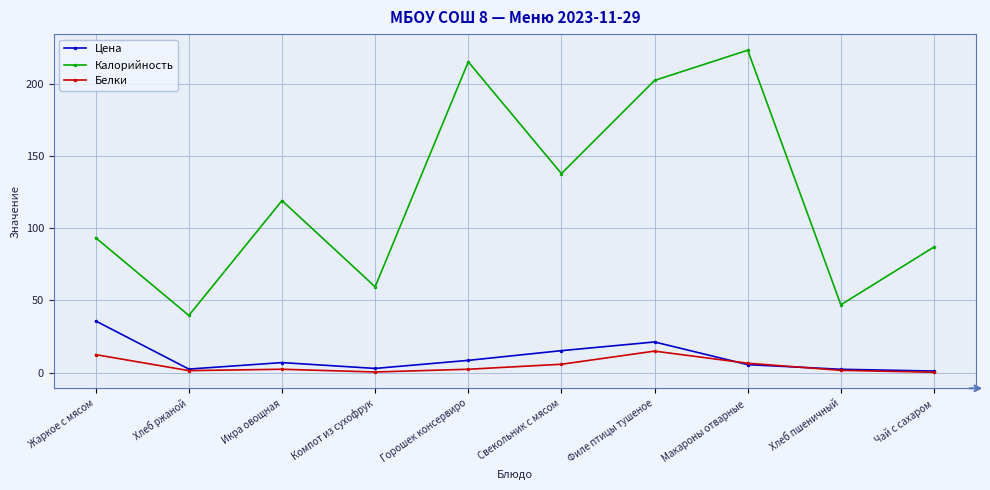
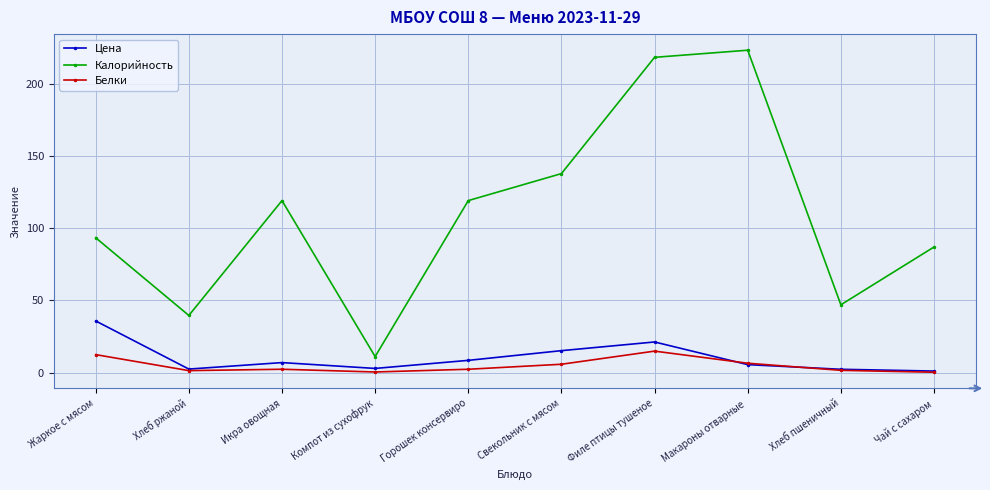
  {
    "Цена": {
      "Жаркое с мясом": 36,
      "Икра овощная": 7,
      "Компот из сухофрук": 3,
      "Горошек консервиро": 8,
      "Свекольник с мясом": 15,
      "Филе птицы тушеное": 21
    },
    "Калорийность": {
      "Жаркое с мясом": 94,
      "Хлеб ржаной": 40,
      "Икра овощная": 119,
-     "Компот из сухофрук": 59,
-     "Горошек консервиро": 216,
+     "Компот из сухофрук": 11,
+     "Горошек консервиро": 119,
      "Свекольник с мясом": 138,
-     "Филе птицы тушеное": 203,
+     "Филе птицы тушеное": 219,
      "Макароны отварные": 224,
      "Хлеб пшеничный": 47,
      "Чай с сахаром": 87
    },
    "Белки": {
      "Жаркое с мясом": 12,
      "Икра овощная": 2,
      "Компот из сухофрук": 0,
      "Горошек консервиро": 2,
      "Свекольник с мясом": 6,
      "Филе птицы тушеное": 15
    }
  }
